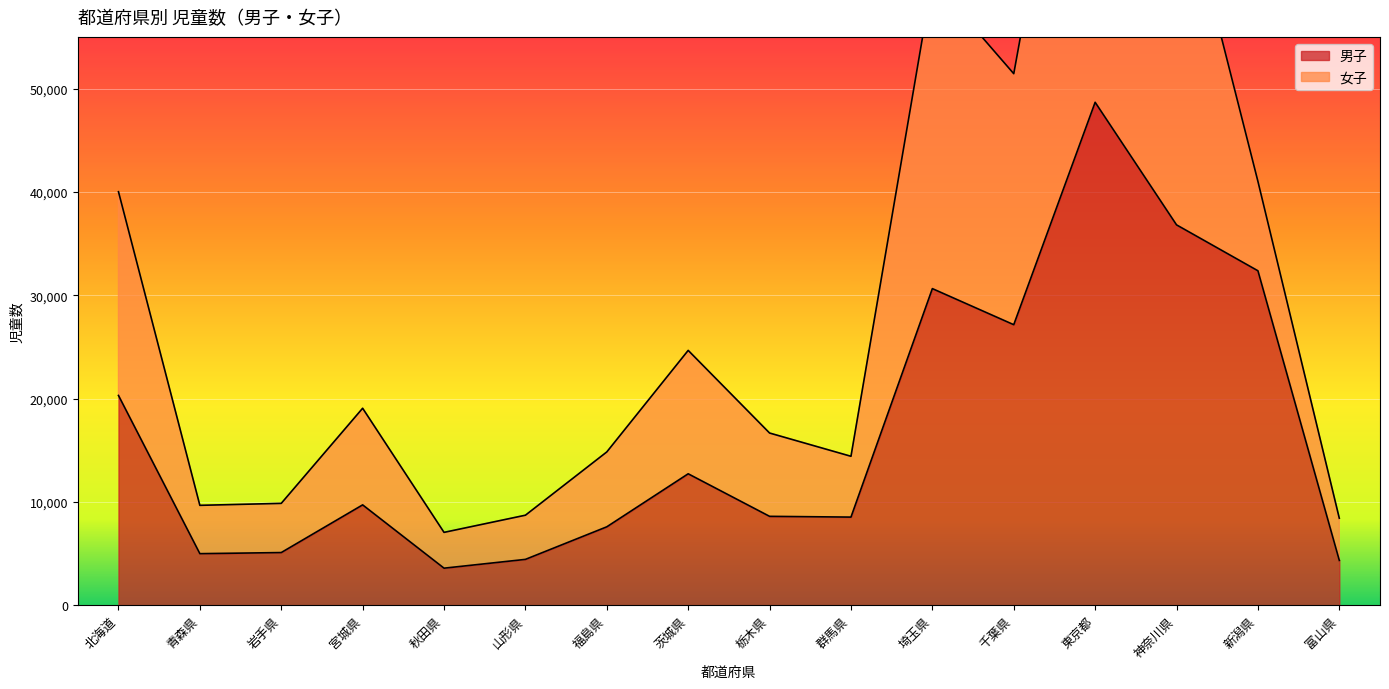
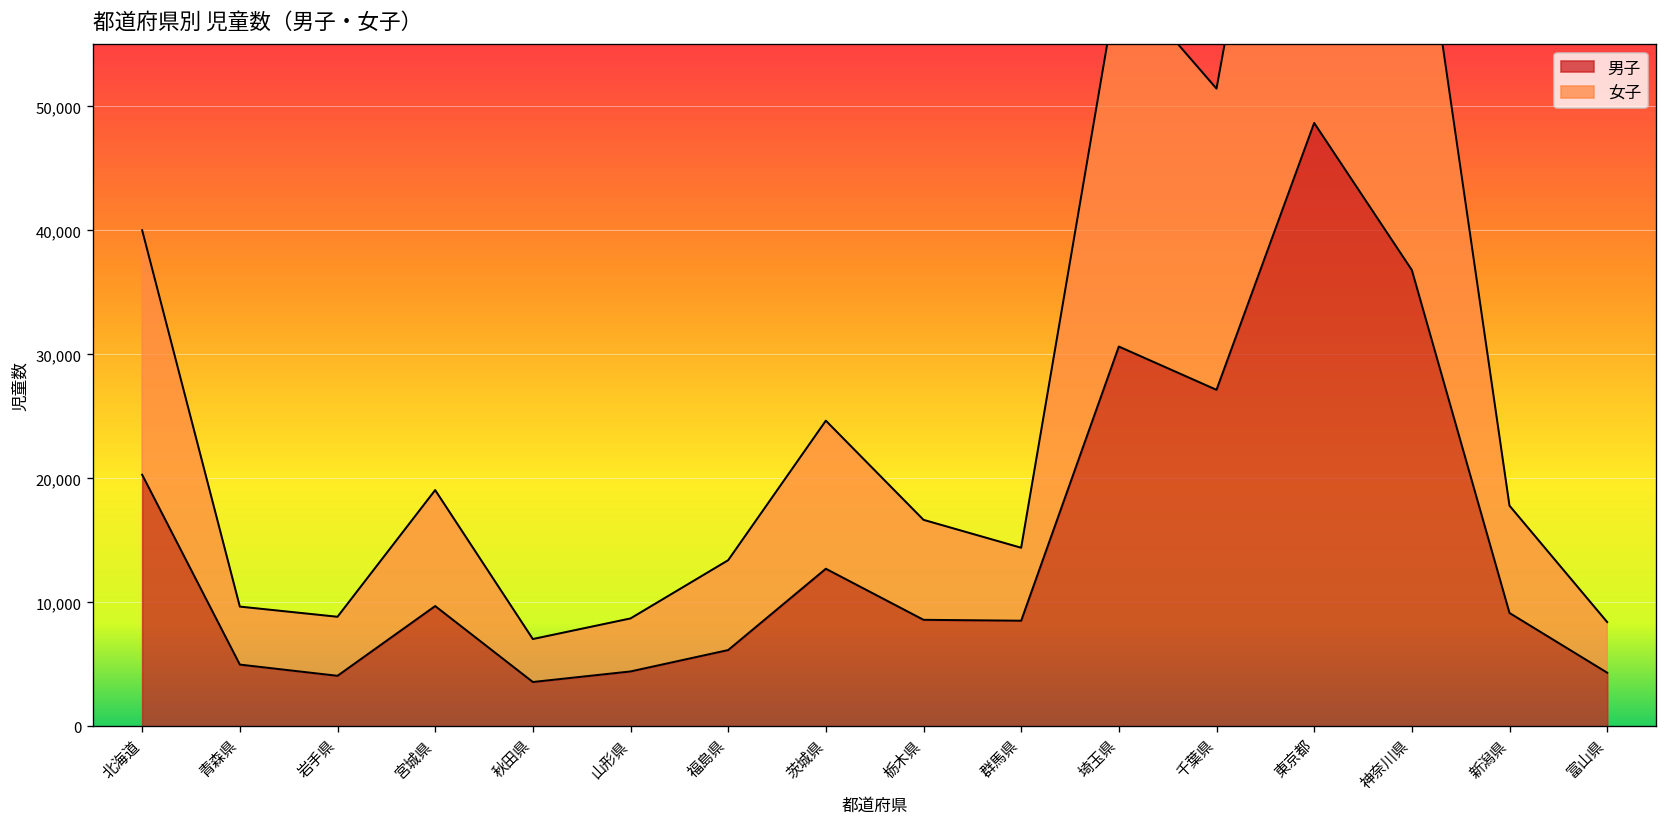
  {
    "男子": {
      "北海道": "20,300",
      "青森県": "5,000",
-     "岩手県": "5,100",
+     "岩手県": "4,100",
      "宮城県": "9,700",
      "秋田県": "3,600",
      "山形県": "4,400",
-     "福島県": "7,600",
+     "福島県": "6,200",
      "茨城県": "12,700",
      "栃木県": "8,600",
      "群馬県": "8,500",
      "埼玉県": "30,600",
      "千葉県": "27,100",
      "東京都": "48,700",
      "神奈川県": "36,800",
-     "新潟県": "32,400",
+     "新潟県": "9,100",
      "富山県": "4,300"
    },
    "女子": {
      "北海道": "19,700",
      "青森県": "4,700",
      "岩手県": "4,800",
      "宮城県": "9,400",
      "秋田県": "3,500",
      "山形県": "4,300",
      "福島県": "7,200",
      "茨城県": "11,900",
      "栃木県": "8,100",
      "群馬県": "5,900",
      "千葉県": "24,300",
      "新潟県": "8,700",
      "富山県": "4,100"
    }
  }
